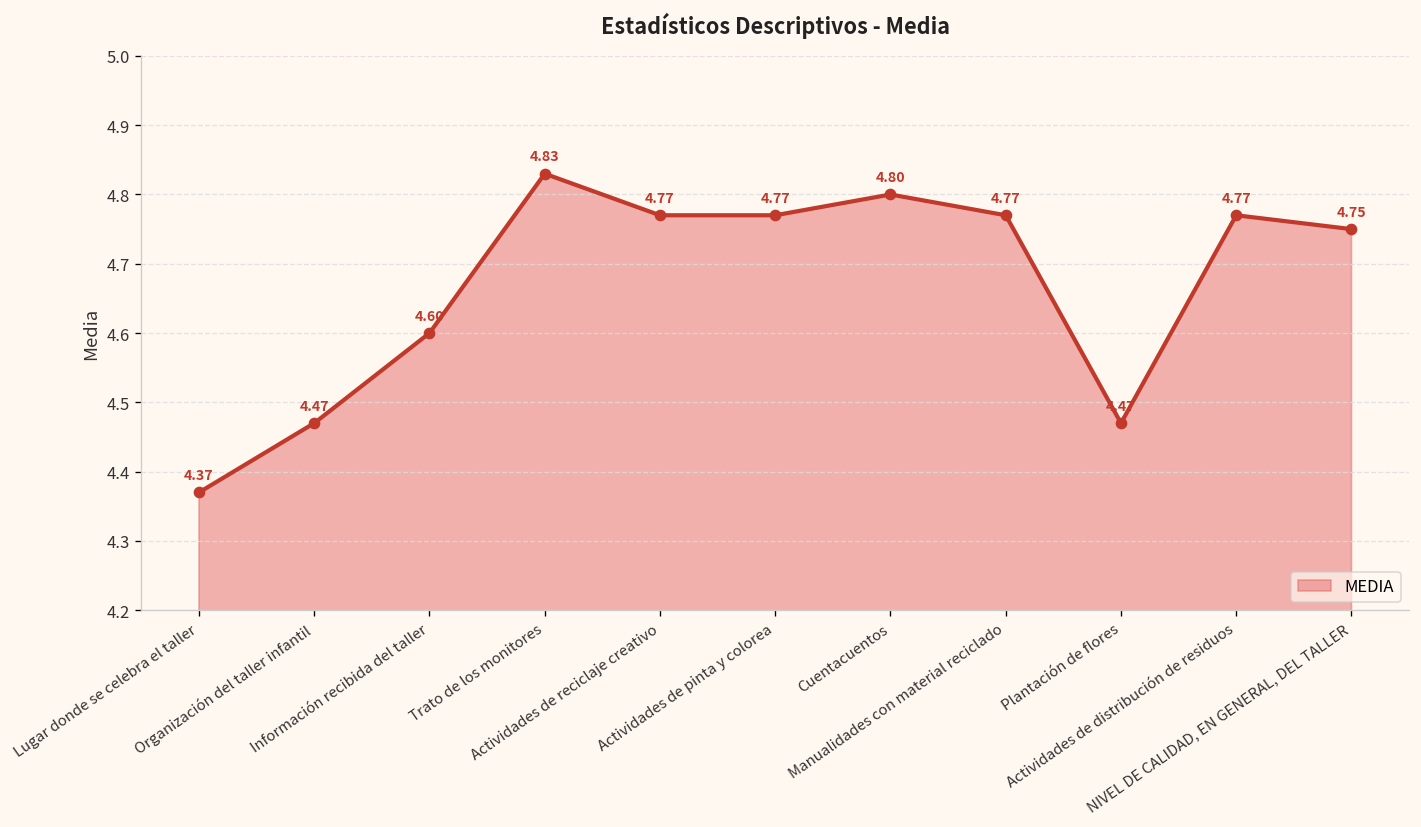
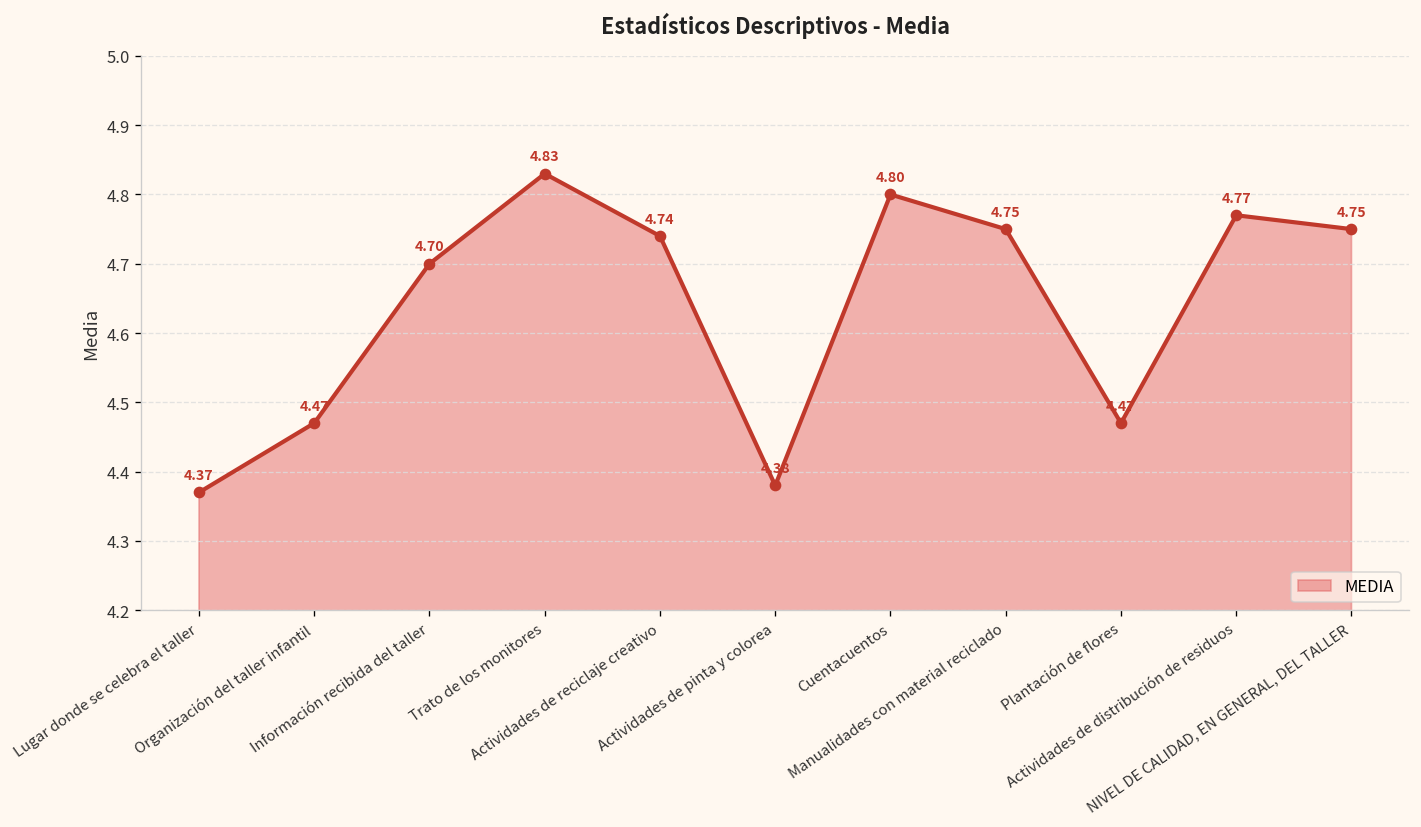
  {
    "Lugar donde se celebra el taller": 4.37,
    "Organización del taller infantil": 4.47,
-   "Información recibida del taller": 4.60,
+   "Información recibida del taller": 4.70,
    "Trato de los monitores": 4.83,
-   "Actividades de reciclaje creativo": 4.77,
-   "Actividades de pinta y colorea": 4.77,
+   "Actividades de reciclaje creativo": 4.74,
+   "Actividades de pinta y colorea": 4.38,
    "Cuentacuentos": 4.80,
-   "Manualidades con material reciclado": 4.77,
+   "Manualidades con material reciclado": 4.75,
    "Plantación de flores": 4.47,
    "Actividades de distribución de residuos": 4.77,
    "NIVEL DE CALIDAD, EN GENERAL, DEL TALLER": 4.75
  }
